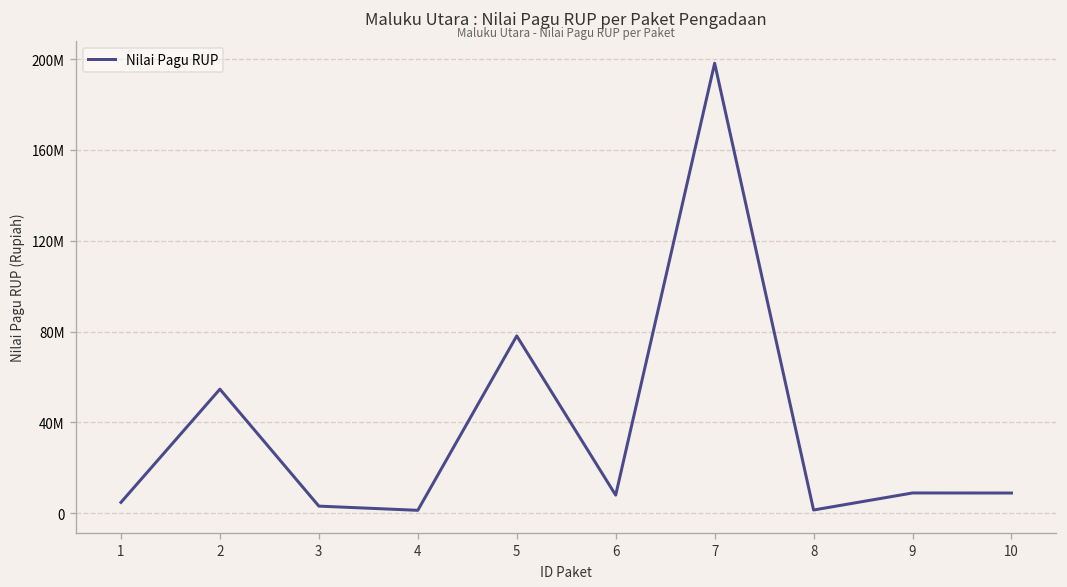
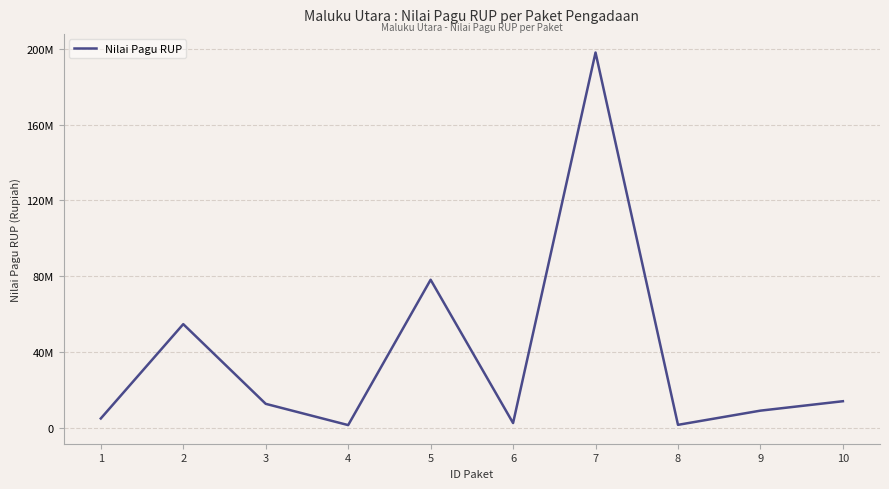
  {
    "1": 5000000,
    "2": 55000000,
-   "3": 3000000,
+   "3": 13000000,
    "4": 1000000,
    "5": 78000000,
-   "6": 8000000,
+   "6": 2000000,
    "7": 198000000,
    "8": 1000000,
    "9": 9000000,
-   "10": 9000000
+   "10": 14000000
  }
